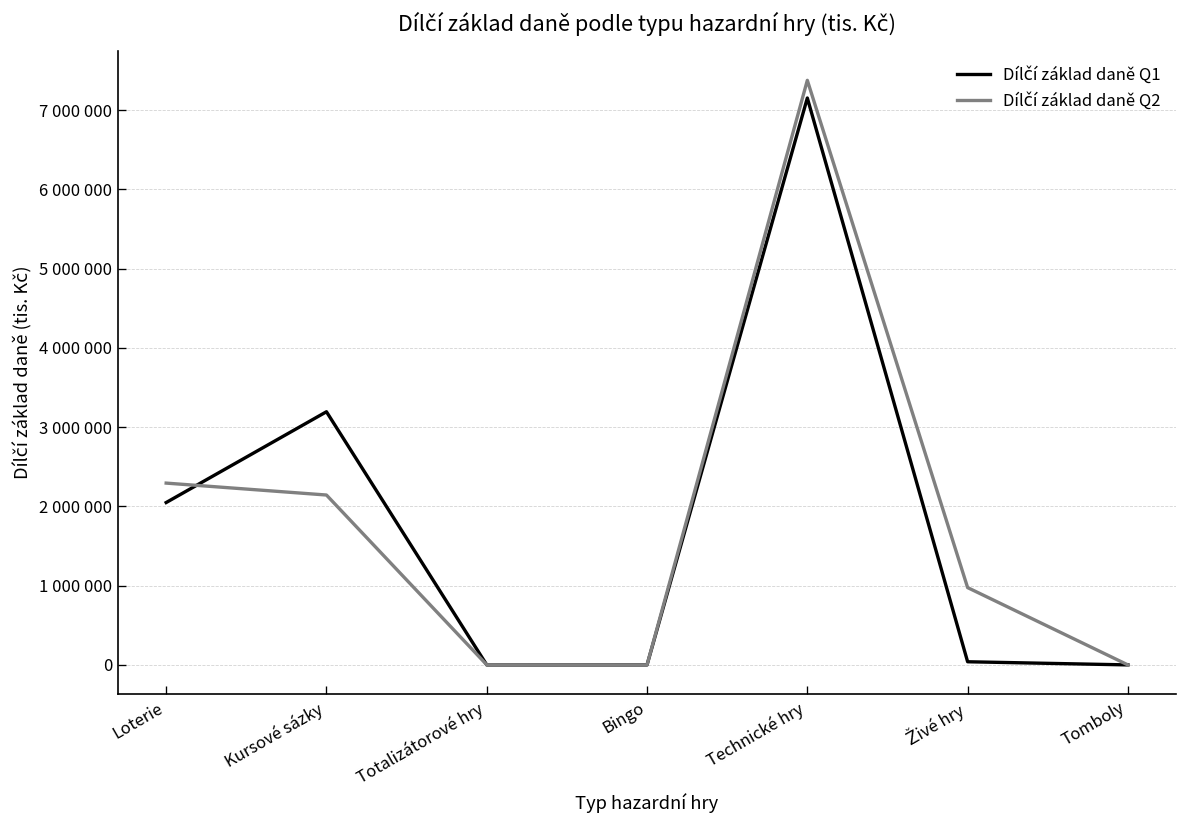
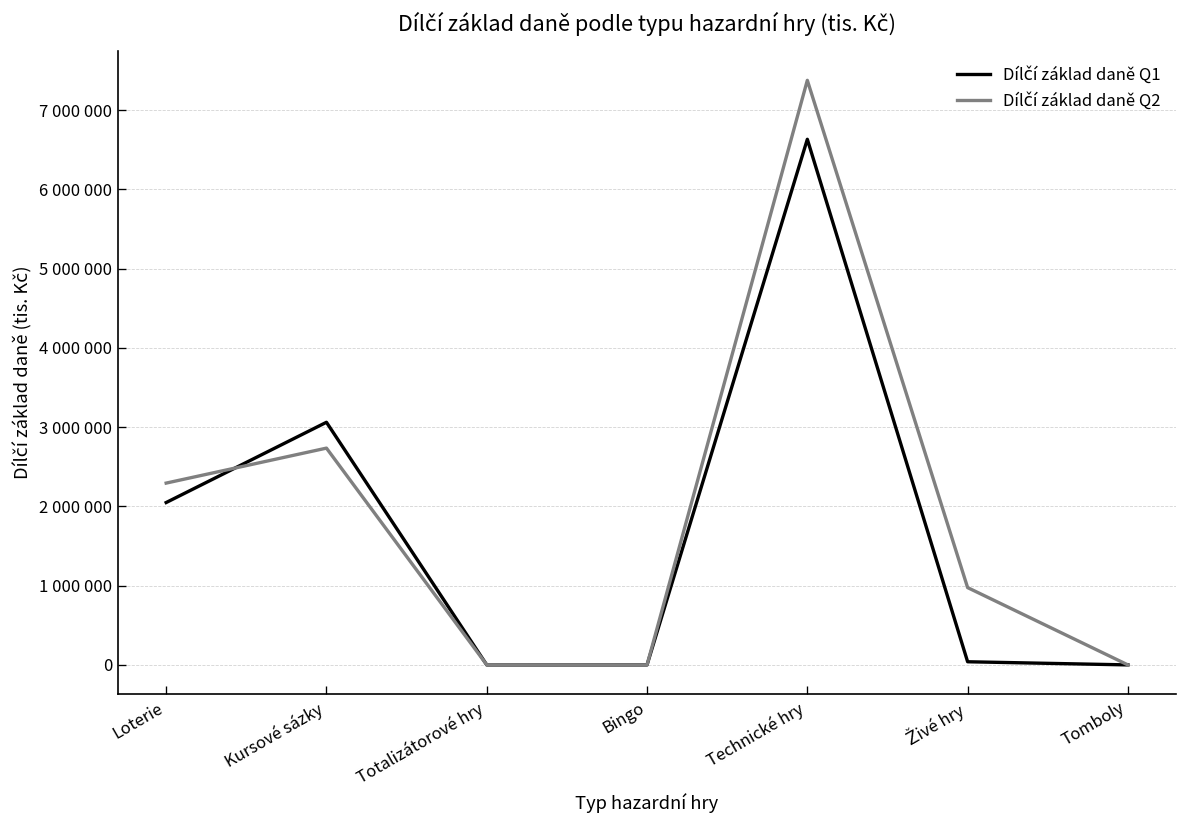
  {
    "Dílčí základ daně Q1": {
      "Loterie": 2000000,
-     "Kursové sázky": 3200000,
-     "Technické hry": 7200000,
+     "Kursové sázky": 3100000,
+     "Technické hry": 6600000,
      "Živé hry": 0
    },
    "Dílčí základ daně Q2": {
      "Loterie": 2300000,
-     "Kursové sázky": 2100000,
+     "Kursové sázky": 2700000,
      "Technické hry": 7400000,
      "Živé hry": 1000000
    }
  }
